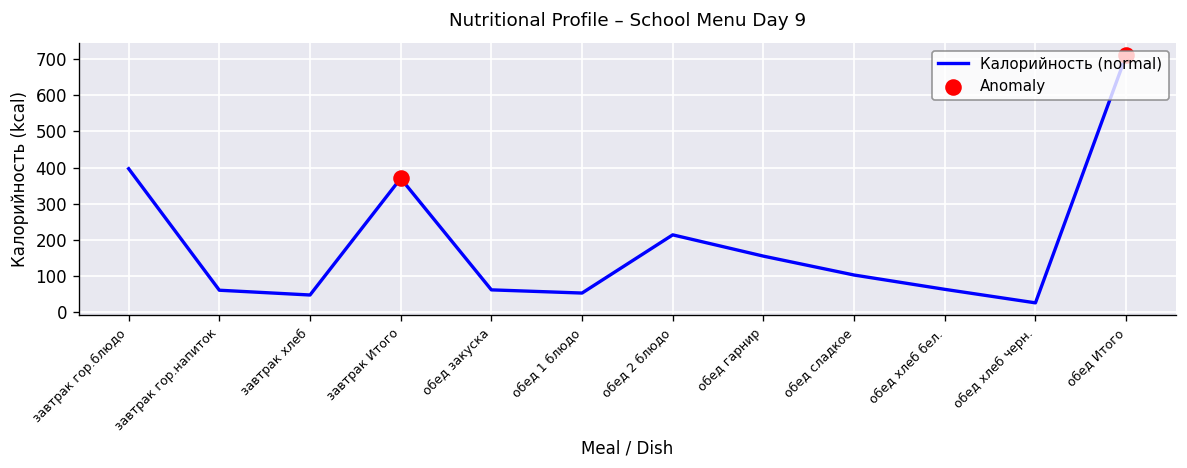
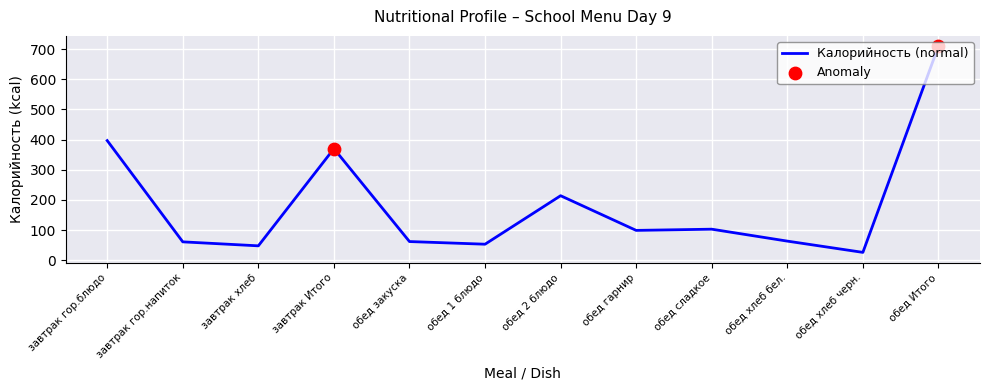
  {
    "Калорийность (normal)": {
      "завтрак гор.блюдо": 400,
      "завтрак гор.напиток": 60,
      "завтрак хлеб": 50,
      "обед закуска": 60,
      "обед 1 блюдо": 50,
      "обед 2 блюдо": 210,
-     "обед гарнир": 160,
+     "обед гарнир": 100,
      "обед сладкое": 100,
      "обед хлеб бел.": 60,
      "обед хлеб черн.": 30
    }
  }
